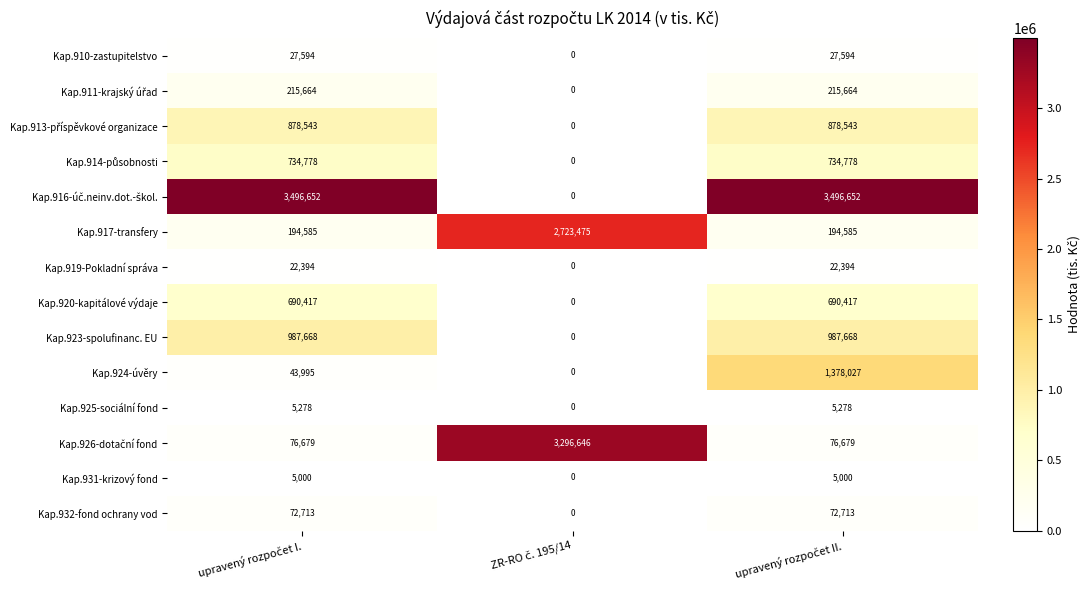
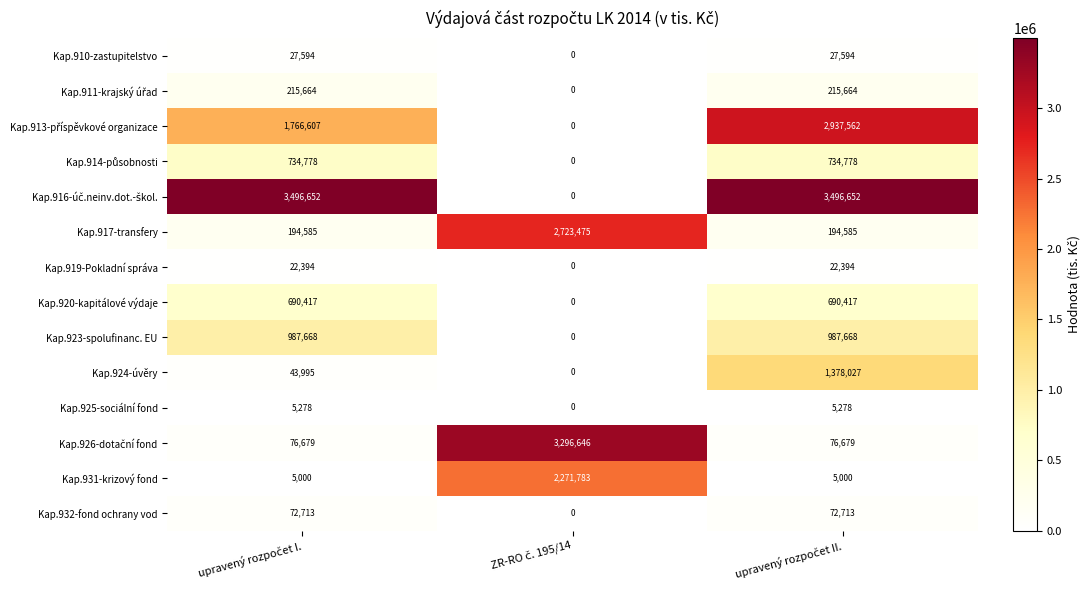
  {
    "Kap.910-zastupitelstvo": {
      "upravený rozpočet I.": "27,594",
      "ZR-RO č. 195/14": "0",
      "upravený rozpočet II.": "27,594"
    },
    "Kap.911-krajský úřad": {
      "upravený rozpočet I.": "215,664",
      "ZR-RO č. 195/14": "0",
      "upravený rozpočet II.": "215,664"
    },
    "Kap.913-příspěvkové organizace": {
-     "upravený rozpočet I.": "878,543",
+     "upravený rozpočet I.": "1,766,607",
      "ZR-RO č. 195/14": "0",
-     "upravený rozpočet II.": "878,543"
+     "upravený rozpočet II.": "2,937,562"
    },
    "Kap.914-působnosti": {
      "upravený rozpočet I.": "734,778",
      "ZR-RO č. 195/14": "0",
      "upravený rozpočet II.": "734,778"
    },
    "Kap.916-úč.neinv.dot.-škol.": {
      "upravený rozpočet I.": "3,496,652",
      "ZR-RO č. 195/14": "0",
      "upravený rozpočet II.": "3,496,652"
    },
    "Kap.917-transfery": {
      "upravený rozpočet I.": "194,585",
      "ZR-RO č. 195/14": "2,723,475",
      "upravený rozpočet II.": "194,585"
    },
    "Kap.919-Pokladní správa": {
      "upravený rozpočet I.": "22,394",
      "ZR-RO č. 195/14": "0",
      "upravený rozpočet II.": "22,394"
    },
    "Kap.920-kapitálové výdaje": {
      "upravený rozpočet I.": "690,417",
      "ZR-RO č. 195/14": "0",
      "upravený rozpočet II.": "690,417"
    },
    "Kap.923-spolufinanc. EU": {
      "upravený rozpočet I.": "987,668",
      "ZR-RO č. 195/14": "0",
      "upravený rozpočet II.": "987,668"
    },
    "Kap.924-úvěry": {
      "upravený rozpočet I.": "43,995",
      "ZR-RO č. 195/14": "0",
      "upravený rozpočet II.": "1,378,027"
    },
    "Kap.925-sociální fond": {
      "upravený rozpočet I.": "5,278",
      "ZR-RO č. 195/14": "0",
      "upravený rozpočet II.": "5,278"
    },
    "Kap.926-dotační fond": {
      "upravený rozpočet I.": "76,679",
      "ZR-RO č. 195/14": "3,296,646",
      "upravený rozpočet II.": "76,679"
    },
    "Kap.931-krizový fond": {
      "upravený rozpočet I.": "5,000",
-     "ZR-RO č. 195/14": "0",
+     "ZR-RO č. 195/14": "2,271,783",
      "upravený rozpočet II.": "5,000"
    },
    "Kap.932-fond ochrany vod": {
      "upravený rozpočet I.": "72,713",
      "ZR-RO č. 195/14": "0",
      "upravený rozpočet II.": "72,713"
    }
  }
